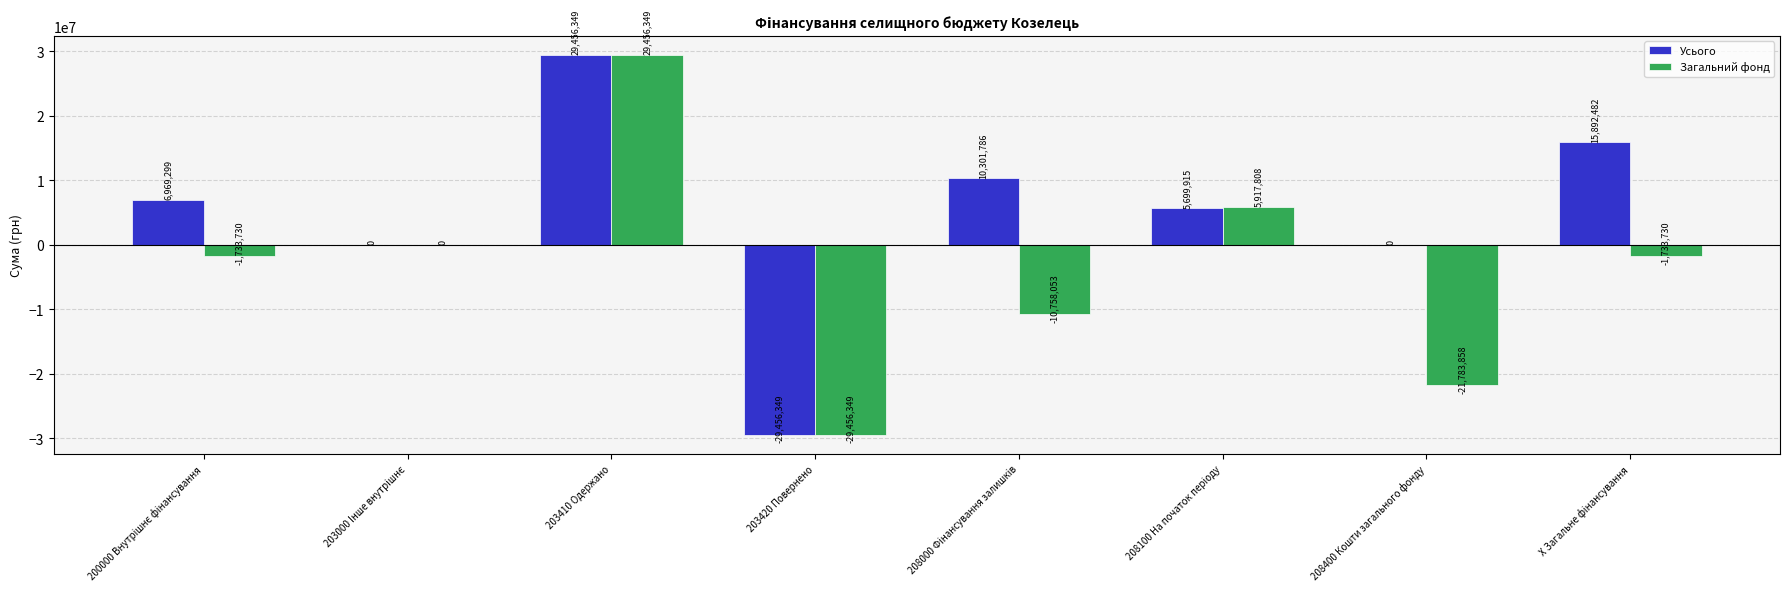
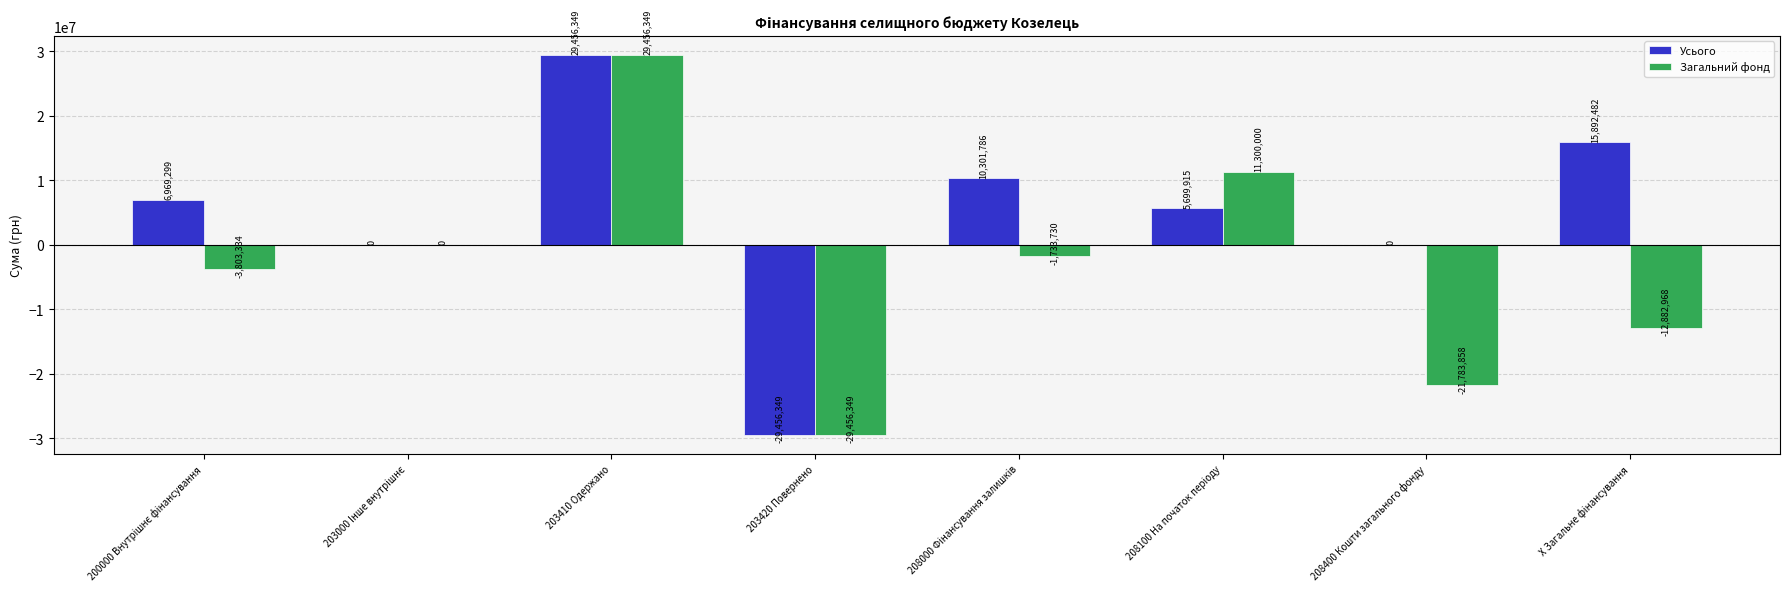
  {
    "Усього": {
      "200000 Внутрішнє фінансування": "6,969,299",
      "203000 Інше внутрішнє": "0",
      "203410 Одержано": "29,456,349",
      "203420 Повернено": "-29,456,349",
      "208000 Фінансування залишків": "10,301,786",
      "208100 На початок періоду": "5,699,915",
      "208400 Кошти загального фонду": "0",
      "X Загальне фінансування": "15,892,482"
    },
    "Загальний фонд": {
-     "200000 Внутрішнє фінансування": "-1,733,730",
+     "200000 Внутрішнє фінансування": "-3,803,334",
      "203000 Інше внутрішнє": "0",
      "203410 Одержано": "29,456,349",
      "203420 Повернено": "-29,456,349",
-     "208000 Фінансування залишків": "-10,758,053",
-     "208100 На початок періоду": "5,917,808",
+     "208000 Фінансування залишків": "-1,733,730",
+     "208100 На початок періоду": "11,300,000",
      "208400 Кошти загального фонду": "-21,783,858",
-     "X Загальне фінансування": "-1,733,730"
+     "X Загальне фінансування": "-12,882,968"
    }
  }
